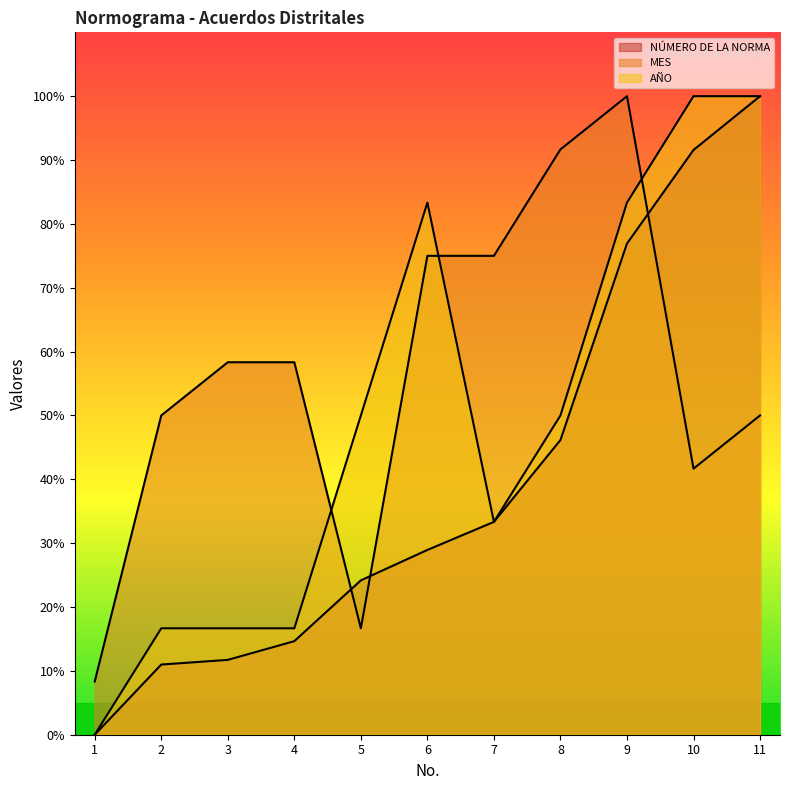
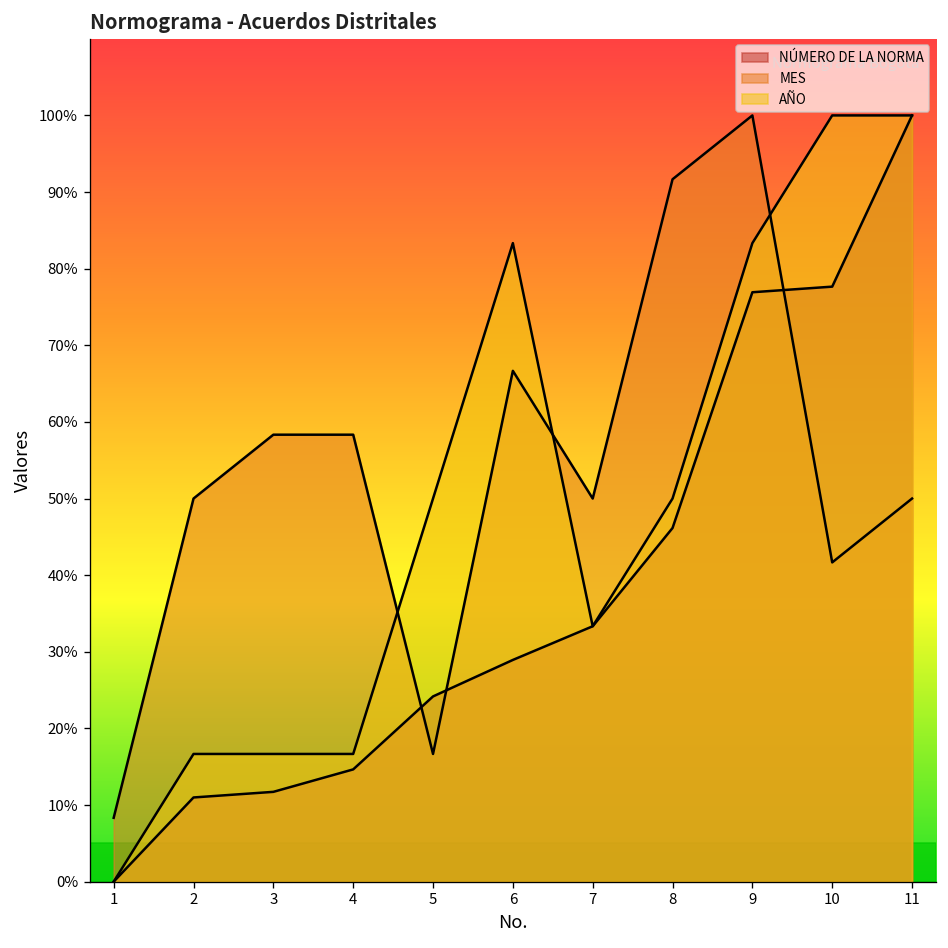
  {
    "NÚMERO DE LA NORMA": {
      "2": "11%",
      "3": "12%",
      "4": "15%",
      "5": "24%",
      "6": "29%",
      "8": "46%",
      "9": "77%",
-     "10": "92%"
+     "10": "78%"
    },
    "MES": {
      "1": "8%",
      "2": "50%",
      "3": "58%",
      "4": "58%",
      "5": "17%",
-     "6": "75%",
-     "7": "75%",
+     "6": "67%",
+     "7": "50%",
      "8": "92%",
      "9": "100%",
      "10": "42%",
      "11": "50%"
    },
    "AÑO": {
      "2": "17%",
      "3": "17%",
      "4": "17%",
      "5": "50%",
      "6": "83%",
      "8": "50%",
      "9": "83%",
      "10": "100%"
    }
  }
